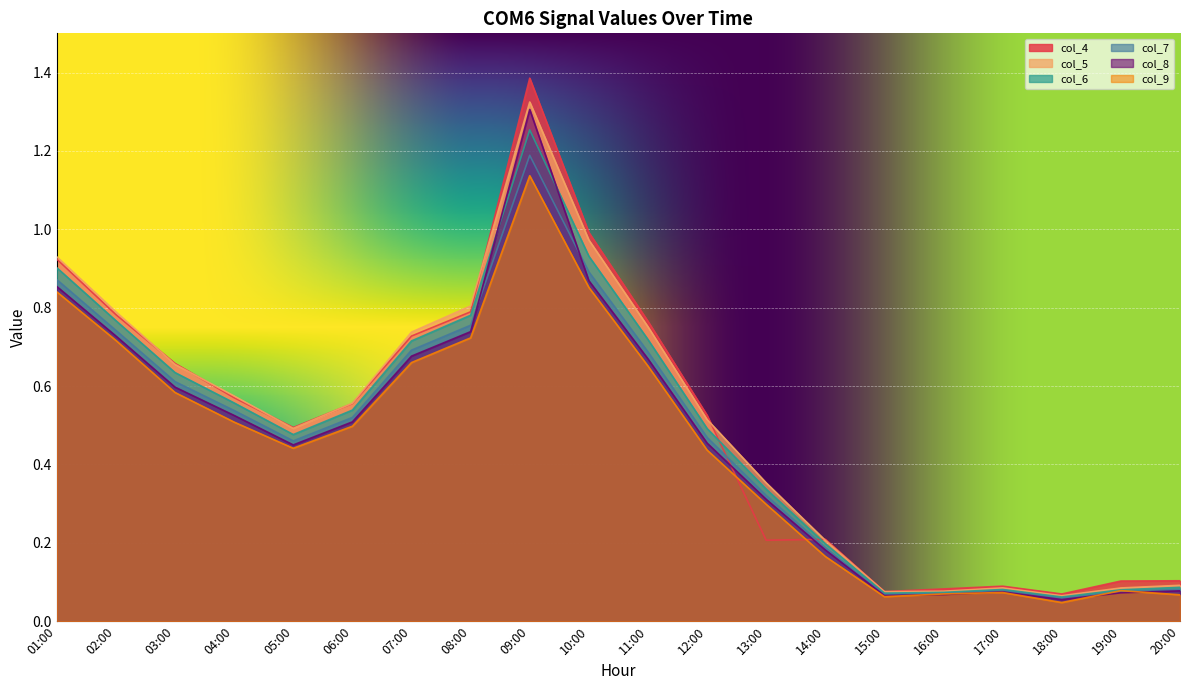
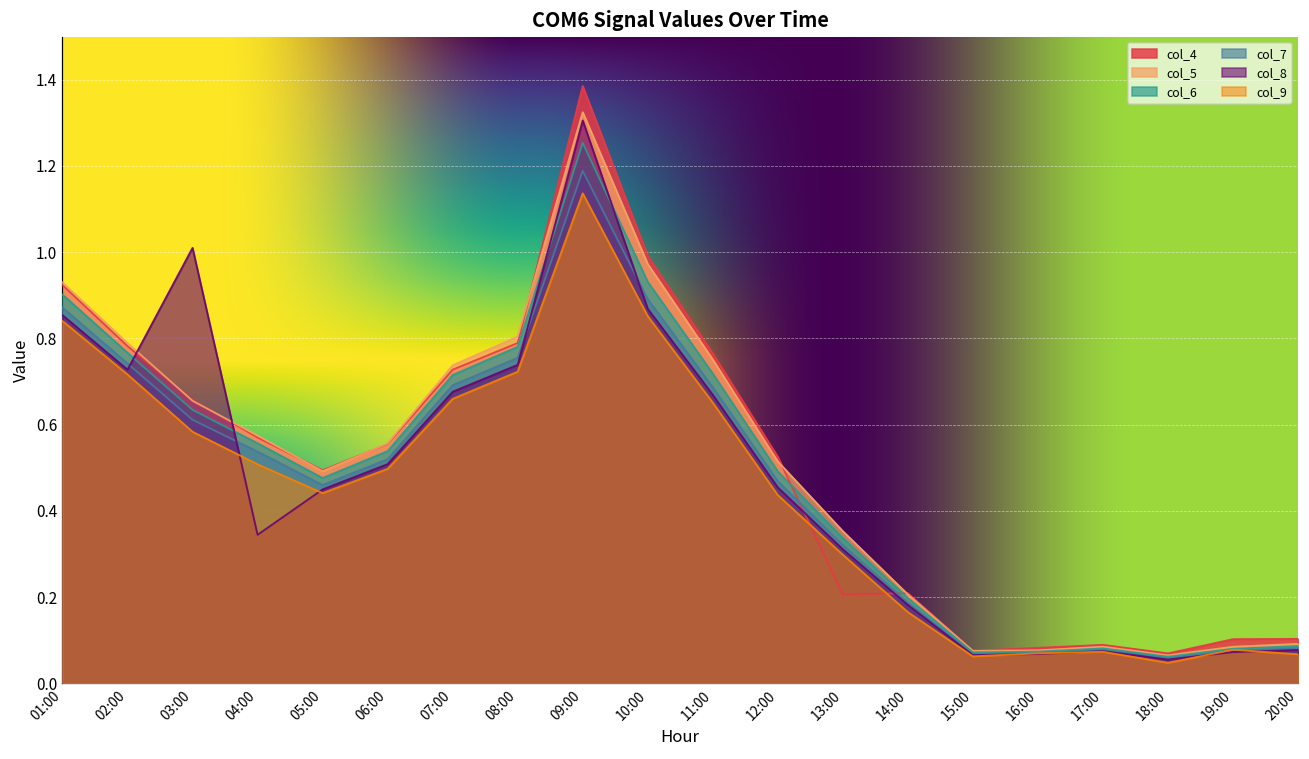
  {
    "col_4": {
      "02:00": 0.78,
      "07:00": 0.73,
      "08:00": 0.79,
      "09:00": 1.39,
      "10:00": 0.99,
      "11:00": 0.77,
      "12:00": 0.53,
      "13:00": 0.21,
      "19:00": 0.10,
      "20:00": 0.10
    },
    "col_8": {
      "01:00": 0.85,
      "02:00": 0.73,
-     "03:00": 0.60,
-     "04:00": 0.53,
+     "03:00": 1.01,
+     "04:00": 0.34,
      "05:00": 0.45,
      "06:00": 0.51,
      "07:00": 0.68,
      "08:00": 0.74,
      "09:00": 1.31,
      "10:00": 0.87,
      "11:00": 0.67,
      "12:00": 0.45,
      "13:00": 0.31
    }
  }
